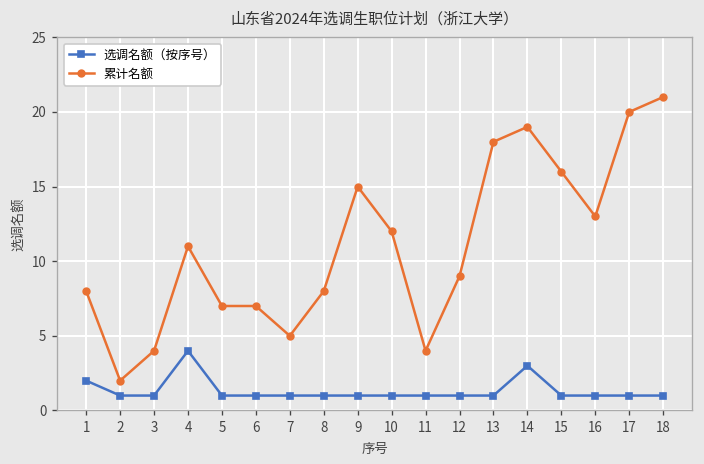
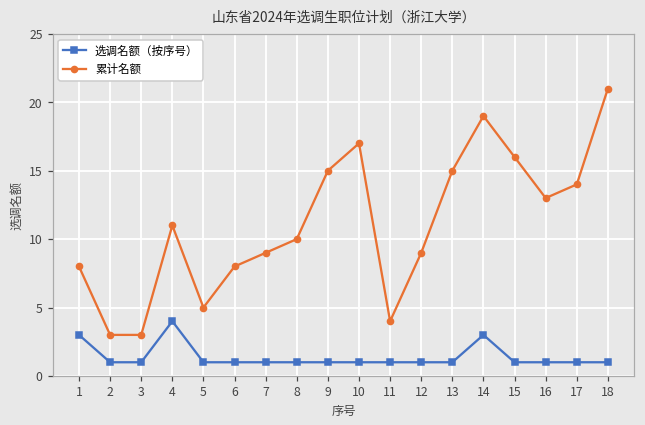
  {
    "选调名额（按序号）": {
-     "1": 2,
+     "1": 3,
      "2": 1,
      "3": 1,
      "4": 4,
      "5": 1,
      "6": 1,
      "7": 1,
      "8": 1,
      "9": 1,
      "10": 1,
      "11": 1,
      "12": 1,
      "13": 1,
      "14": 3,
      "15": 1,
      "16": 1,
      "17": 1,
      "18": 1
    },
    "累计名额": {
      "1": 8,
-     "2": 2,
-     "3": 4,
+     "2": 3,
+     "3": 3,
      "4": 11,
-     "5": 7,
-     "6": 7,
-     "7": 5,
-     "8": 8,
+     "5": 5,
+     "6": 8,
+     "7": 9,
+     "8": 10,
      "9": 15,
-     "10": 12,
+     "10": 17,
      "11": 4,
      "12": 9,
-     "13": 18,
+     "13": 15,
      "14": 19,
      "15": 16,
      "16": 13,
-     "17": 20,
+     "17": 14,
      "18": 21
    }
  }
